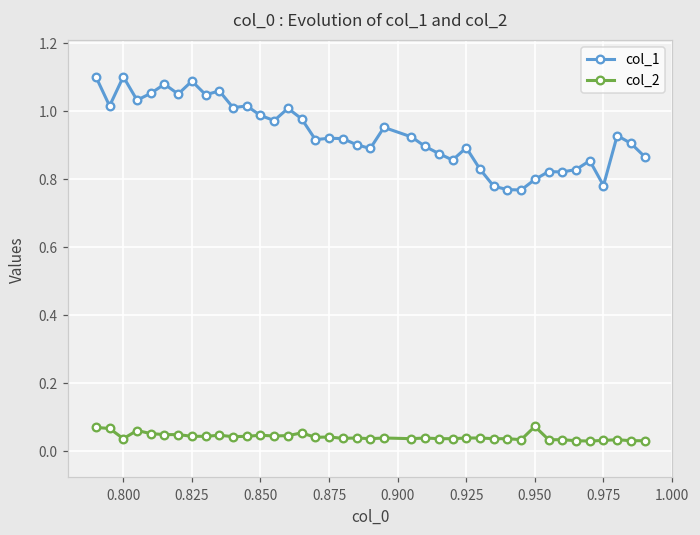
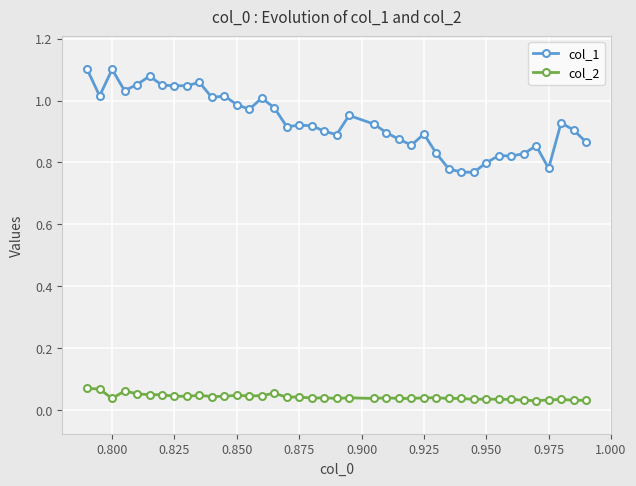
  {
    "col_1": {
      "0.800": 1.10,
-     "0.825": 1.09,
+     "0.825": 1.05,
      "0.850": 0.99,
      "0.875": 0.92,
      "0.925": 0.89,
      "0.950": 0.80,
      "0.975": 0.78
    },
    "col_2": {
      "0.800": 0.04,
      "0.825": 0.04,
      "0.850": 0.05,
      "0.875": 0.04,
      "0.925": 0.04,
-     "0.950": 0.07,
+     "0.950": 0.04,
      "0.975": 0.03
    }
  }
